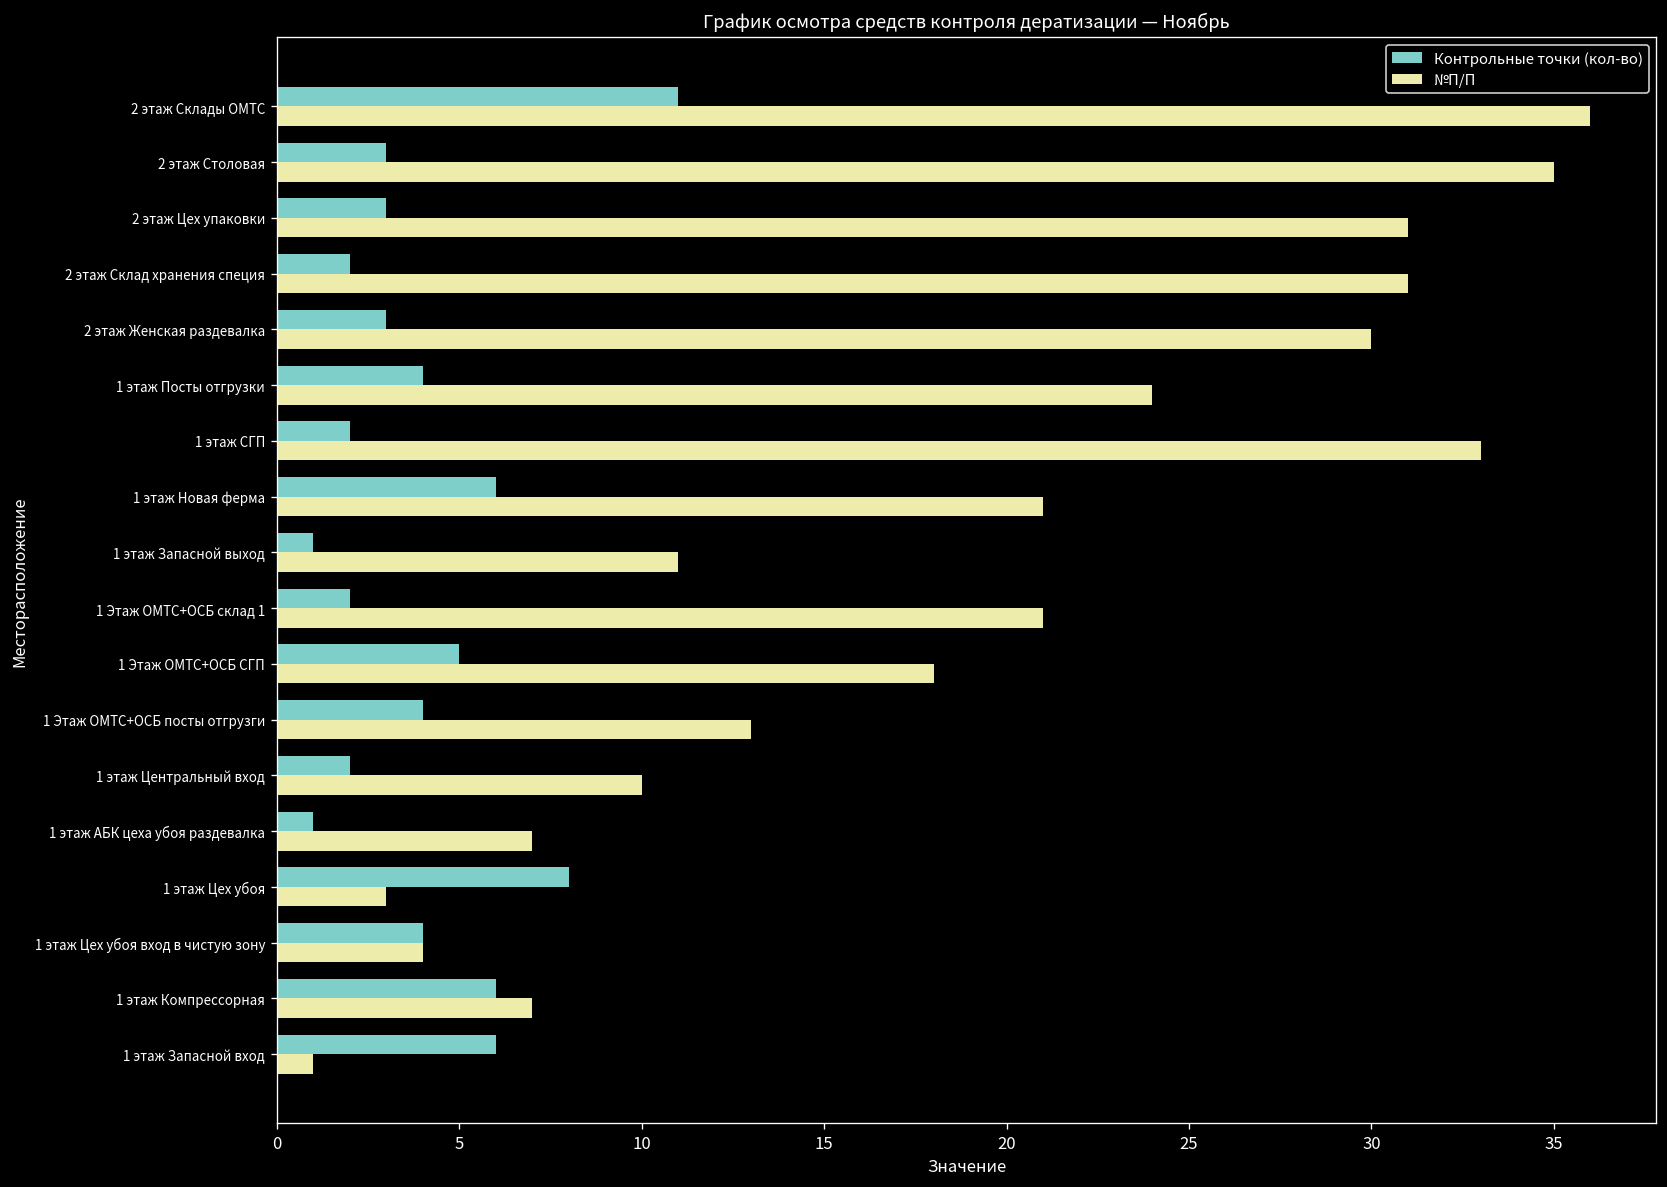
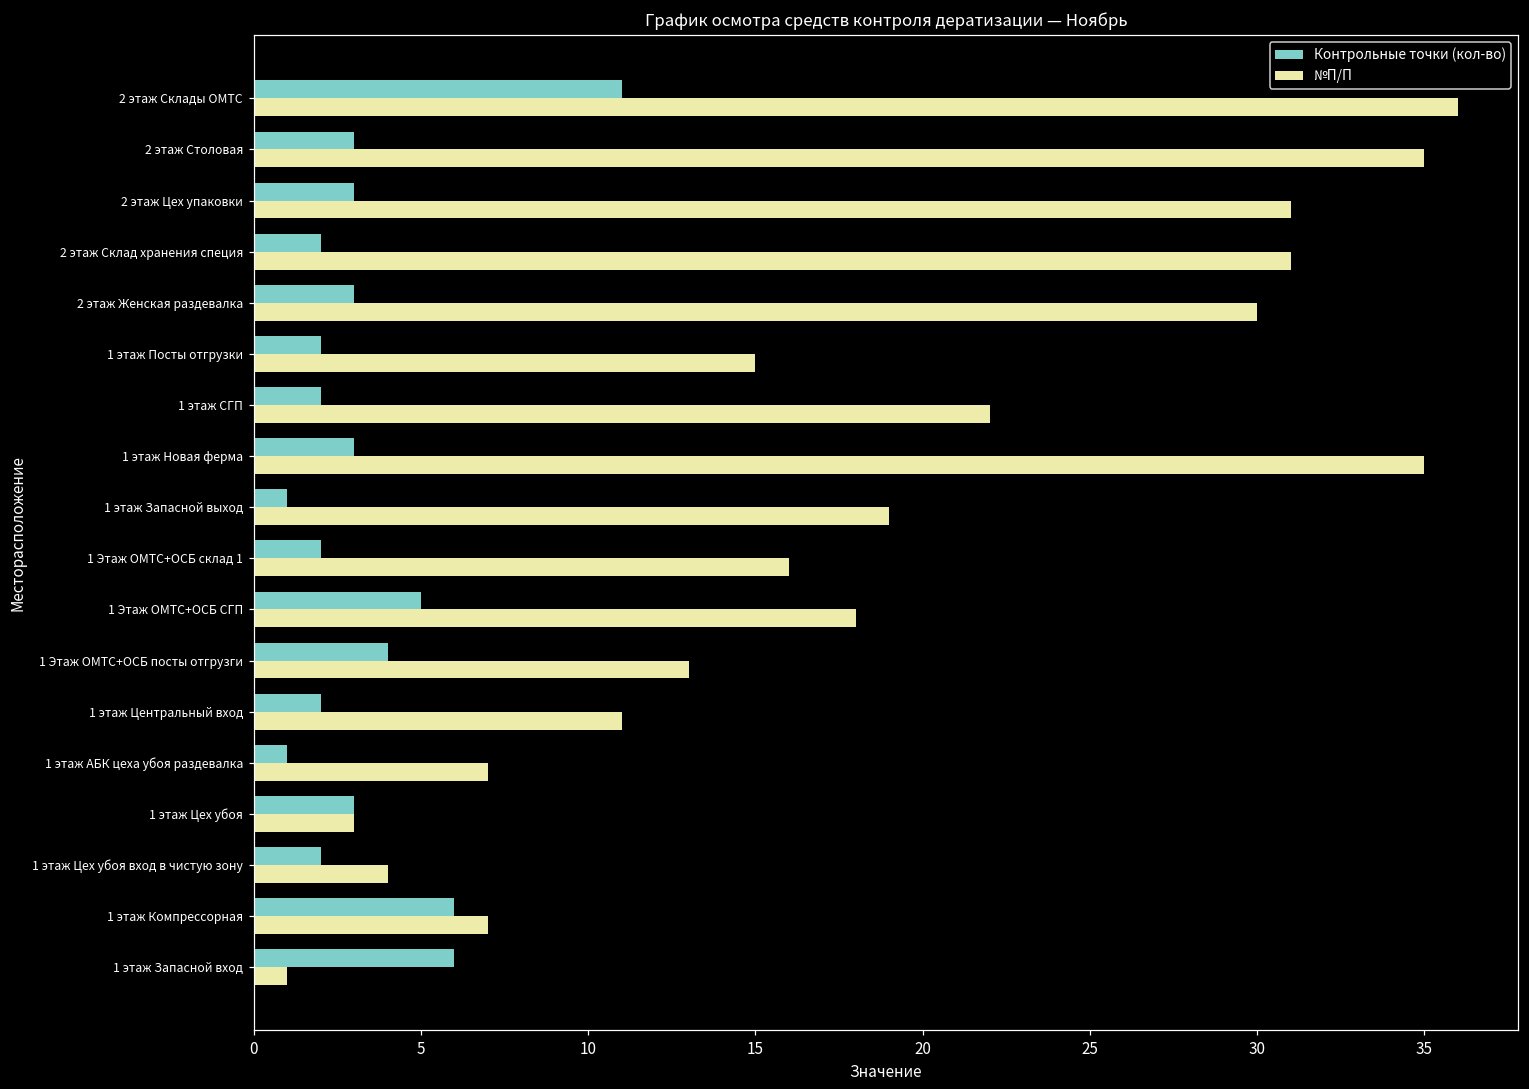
  {
    "Контрольные точки (кол-во)": {
      "2 этаж Склады ОМТС": 11,
      "2 этаж Столовая": 3,
      "2 этаж Цех упаковки": 3,
      "2 этаж Склад хранения специя": 2,
      "2 этаж Женская раздевалка": 3,
-     "1 этаж Посты отгрузки": 4,
+     "1 этаж Посты отгрузки": 2,
      "1 этаж СГП": 2,
-     "1 этаж Новая ферма": 6,
+     "1 этаж Новая ферма": 3,
      "1 этаж Запасной выход": 1,
      "1 Этаж ОМТС+ОСБ склад 1": 2,
      "1 Этаж ОМТС+ОСБ СГП": 5,
      "1 Этаж ОМТС+ОСБ посты отгрузги": 4,
      "1 этаж Центральный вход": 2,
      "1 этаж АБК цеха убоя раздевалка": 1,
-     "1 этаж Цех убоя": 8,
-     "1 этаж Цех убоя вход в чистую зону": 4,
+     "1 этаж Цех убоя": 3,
+     "1 этаж Цех убоя вход в чистую зону": 2,
      "1 этаж Компрессорная": 6,
      "1 этаж Запасной вход": 6
    },
    "№П/П": {
      "2 этаж Склады ОМТС": 36,
      "2 этаж Столовая": 35,
      "2 этаж Цех упаковки": 31,
      "2 этаж Склад хранения специя": 31,
      "2 этаж Женская раздевалка": 30,
-     "1 этаж Посты отгрузки": 24,
-     "1 этаж СГП": 33,
-     "1 этаж Новая ферма": 21,
-     "1 этаж Запасной выход": 11,
-     "1 Этаж ОМТС+ОСБ склад 1": 21,
+     "1 этаж Посты отгрузки": 15,
+     "1 этаж СГП": 22,
+     "1 этаж Новая ферма": 35,
+     "1 этаж Запасной выход": 19,
+     "1 Этаж ОМТС+ОСБ склад 1": 16,
      "1 Этаж ОМТС+ОСБ СГП": 18,
      "1 Этаж ОМТС+ОСБ посты отгрузги": 13,
-     "1 этаж Центральный вход": 10,
+     "1 этаж Центральный вход": 11,
      "1 этаж АБК цеха убоя раздевалка": 7,
      "1 этаж Цех убоя": 3,
      "1 этаж Цех убоя вход в чистую зону": 4,
      "1 этаж Компрессорная": 7,
      "1 этаж Запасной вход": 1
    }
  }
